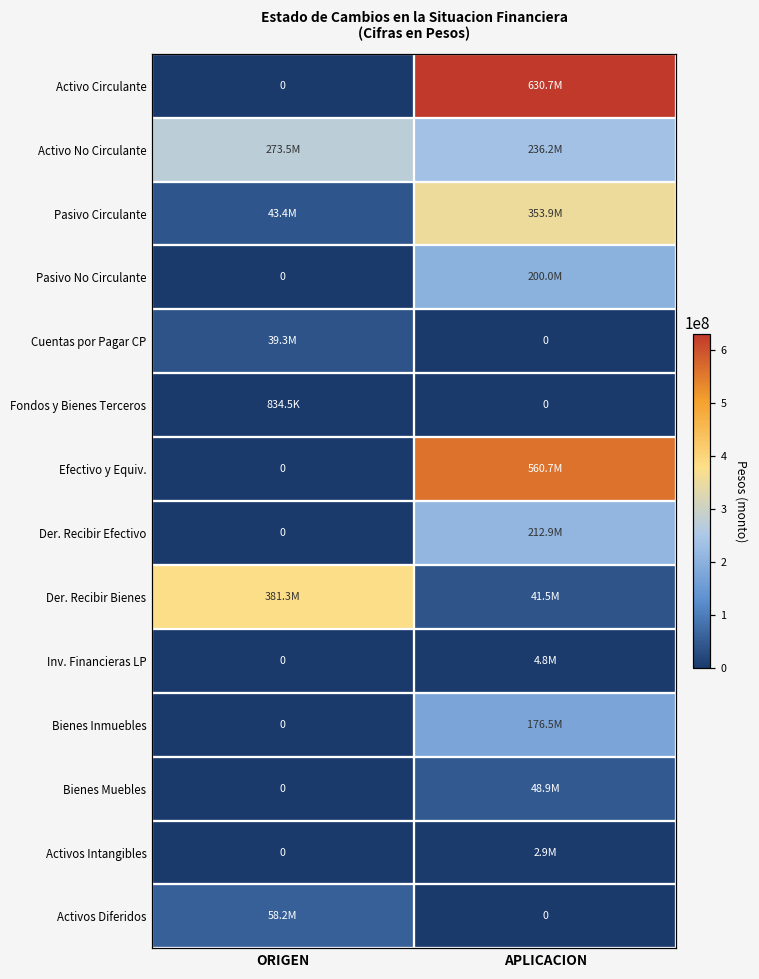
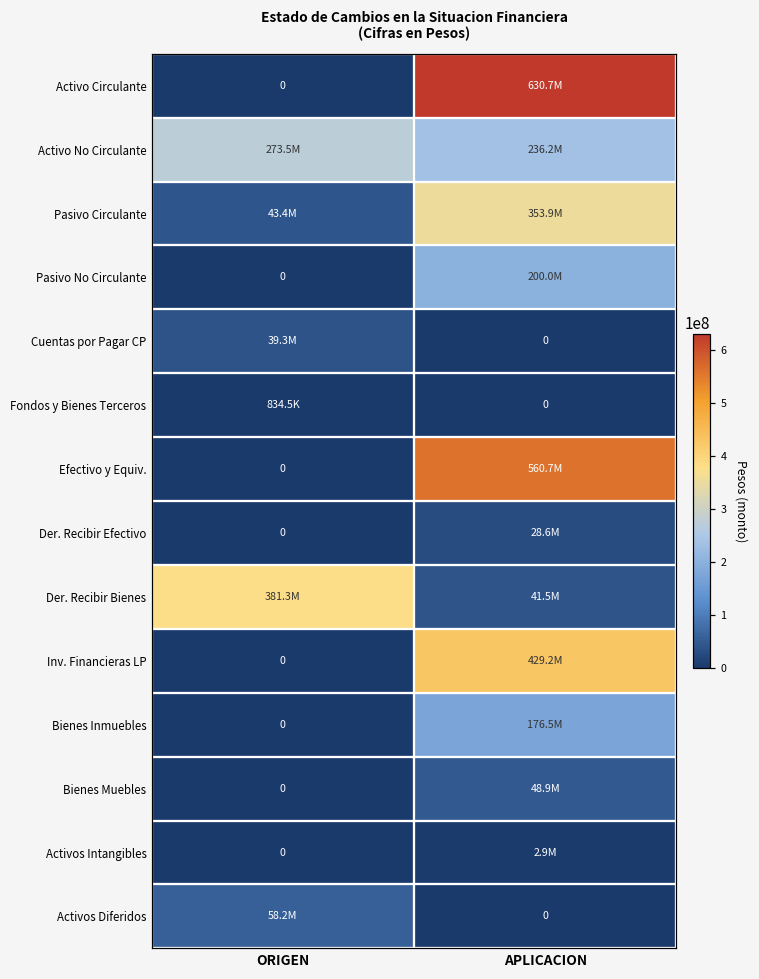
  {
    "Activo Circulante": {
      "ORIGEN": "0",
      "APLICACION": "630.7M"
    },
    "Activo No Circulante": {
      "ORIGEN": "273.5M",
      "APLICACION": "236.2M"
    },
    "Pasivo Circulante": {
      "ORIGEN": "43.4M",
      "APLICACION": "353.9M"
    },
    "Pasivo No Circulante": {
      "ORIGEN": "0",
      "APLICACION": "200.0M"
    },
    "Cuentas por Pagar CP": {
      "ORIGEN": "39.3M",
      "APLICACION": "0"
    },
    "Fondos y Bienes Terceros": {
      "ORIGEN": "834.5K",
      "APLICACION": "0"
    },
    "Efectivo y Equiv.": {
      "ORIGEN": "0",
      "APLICACION": "560.7M"
    },
    "Der. Recibir Efectivo": {
      "ORIGEN": "0",
-     "APLICACION": "212.9M"
+     "APLICACION": "28.6M"
    },
    "Der. Recibir Bienes": {
      "ORIGEN": "381.3M",
      "APLICACION": "41.5M"
    },
    "Inv. Financieras LP": {
      "ORIGEN": "0",
-     "APLICACION": "4.8M"
+     "APLICACION": "429.2M"
    },
    "Bienes Inmuebles": {
      "ORIGEN": "0",
      "APLICACION": "176.5M"
    },
    "Bienes Muebles": {
      "ORIGEN": "0",
      "APLICACION": "48.9M"
    },
    "Activos Intangibles": {
      "ORIGEN": "0",
      "APLICACION": "2.9M"
    },
    "Activos Diferidos": {
      "ORIGEN": "58.2M",
      "APLICACION": "0"
    }
  }
